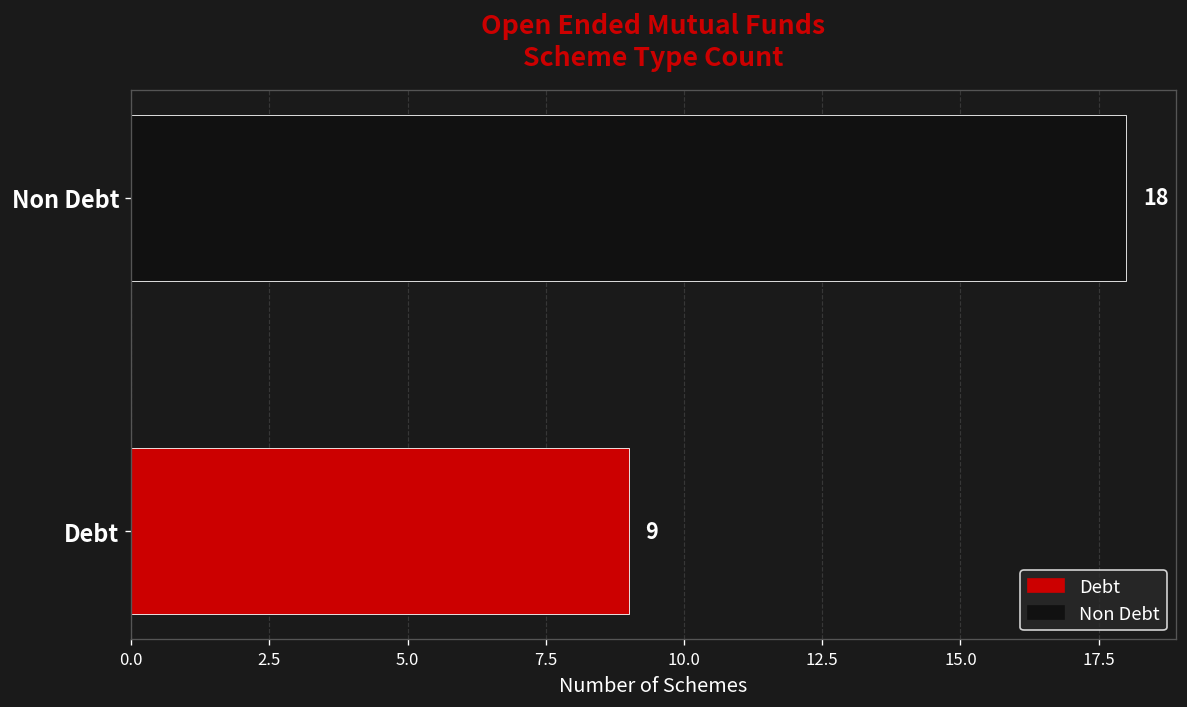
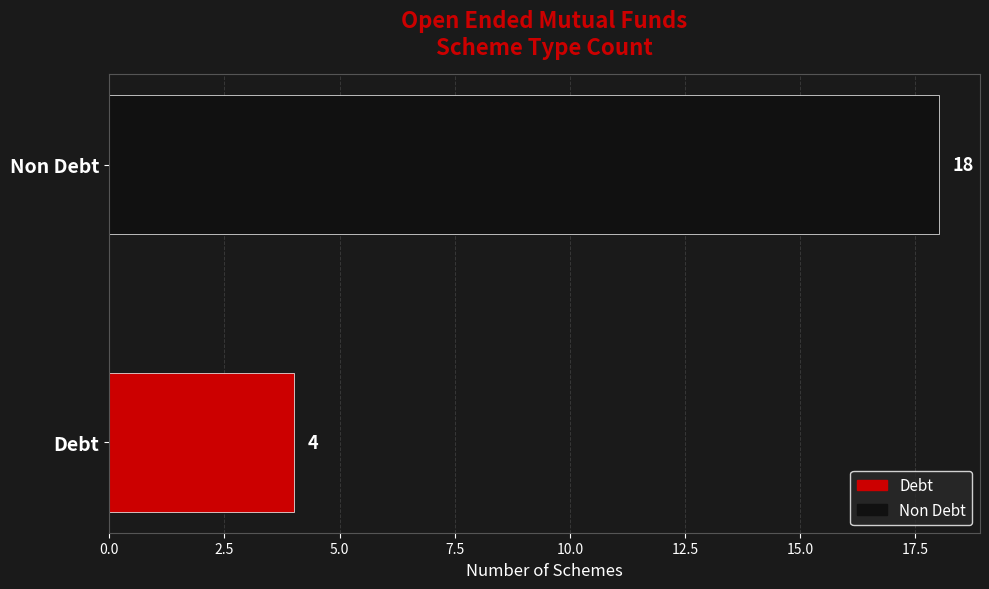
  {
    "Non Debt": 18,
-   "Debt": 9
+   "Debt": 4
  }
